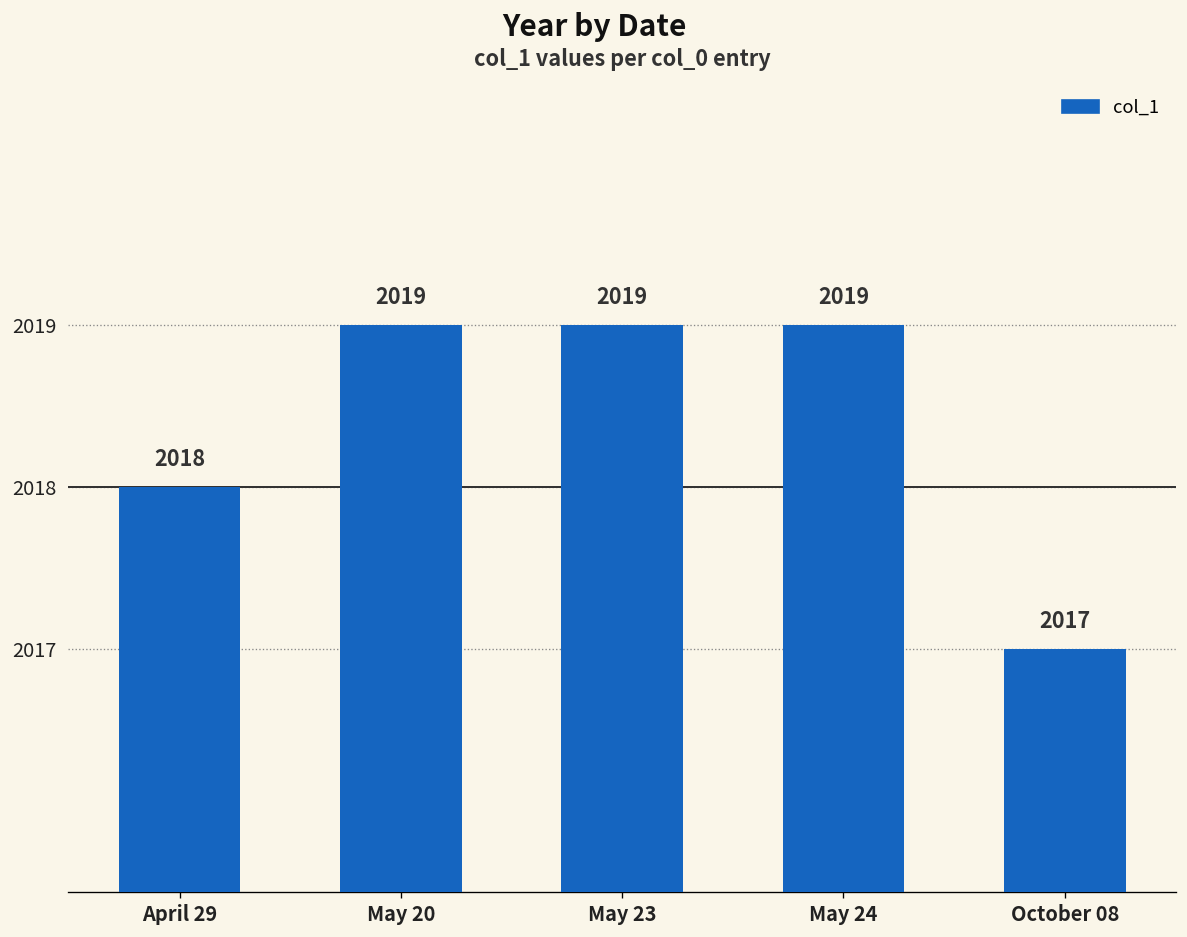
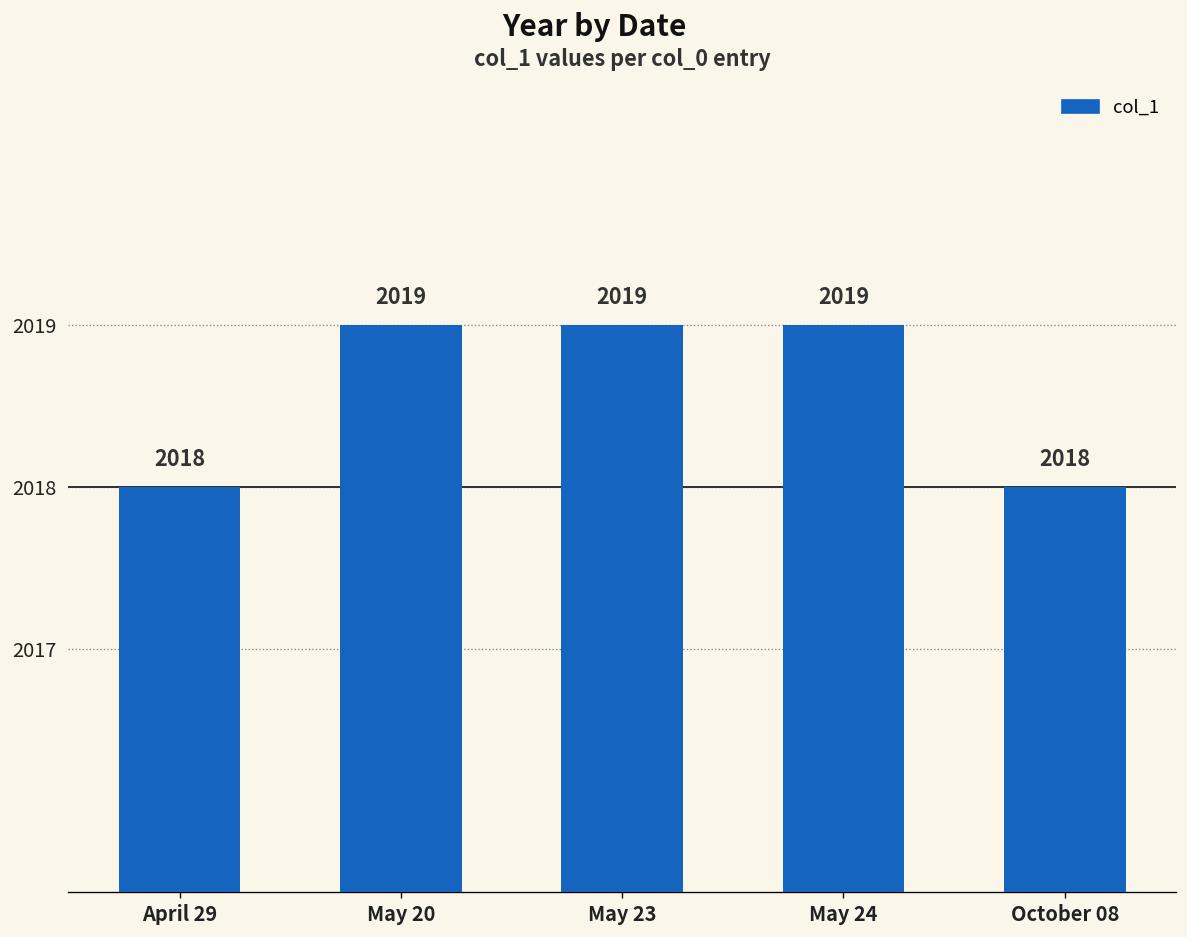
  {
    "April 29": 2018,
    "May 20": 2019,
    "May 23": 2019,
    "May 24": 2019,
-   "October 08": 2017
+   "October 08": 2018
  }
